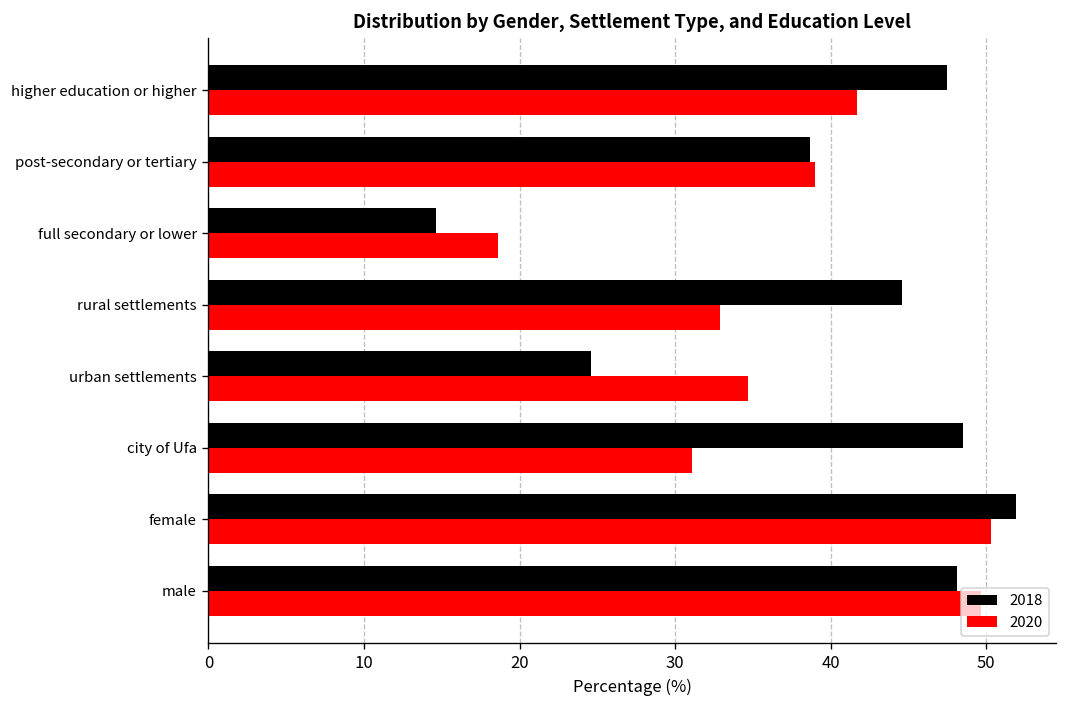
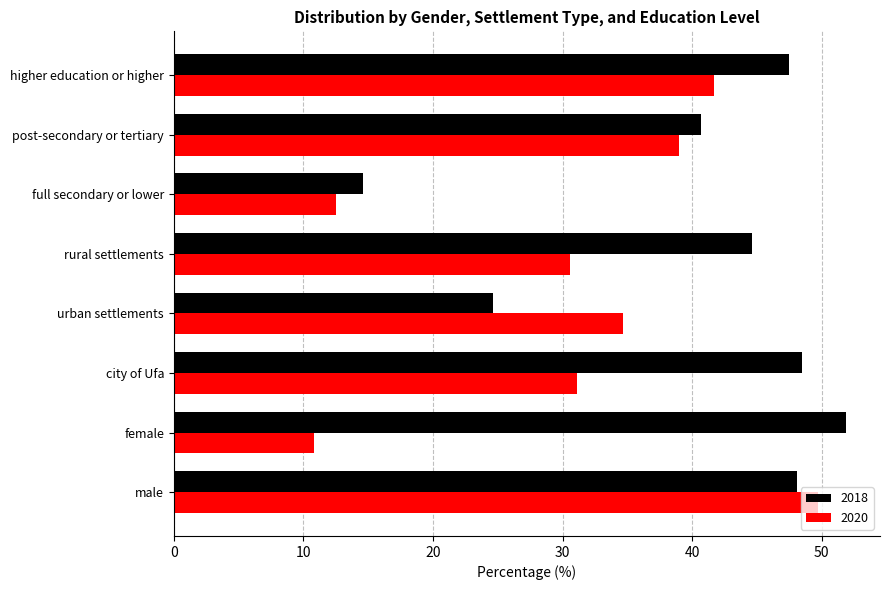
  {
    "2018": {
      "higher education or higher": 47.5,
-     "post-secondary or tertiary": 38.7,
+     "post-secondary or tertiary": 40.7,
      "full secondary or lower": 14.6,
      "rural settlements": 44.6,
      "urban settlements": 24.6,
      "city of Ufa": 48.5,
      "female": 51.9,
      "male": 48.1
    },
    "2020": {
      "higher education or higher": 41.7,
      "post-secondary or tertiary": 39.0,
-     "full secondary or lower": 18.6,
-     "rural settlements": 32.9,
+     "full secondary or lower": 12.5,
+     "rural settlements": 30.6,
      "urban settlements": 34.7,
      "city of Ufa": 31.1,
-     "female": 50.3
+     "female": 10.8
    }
  }
